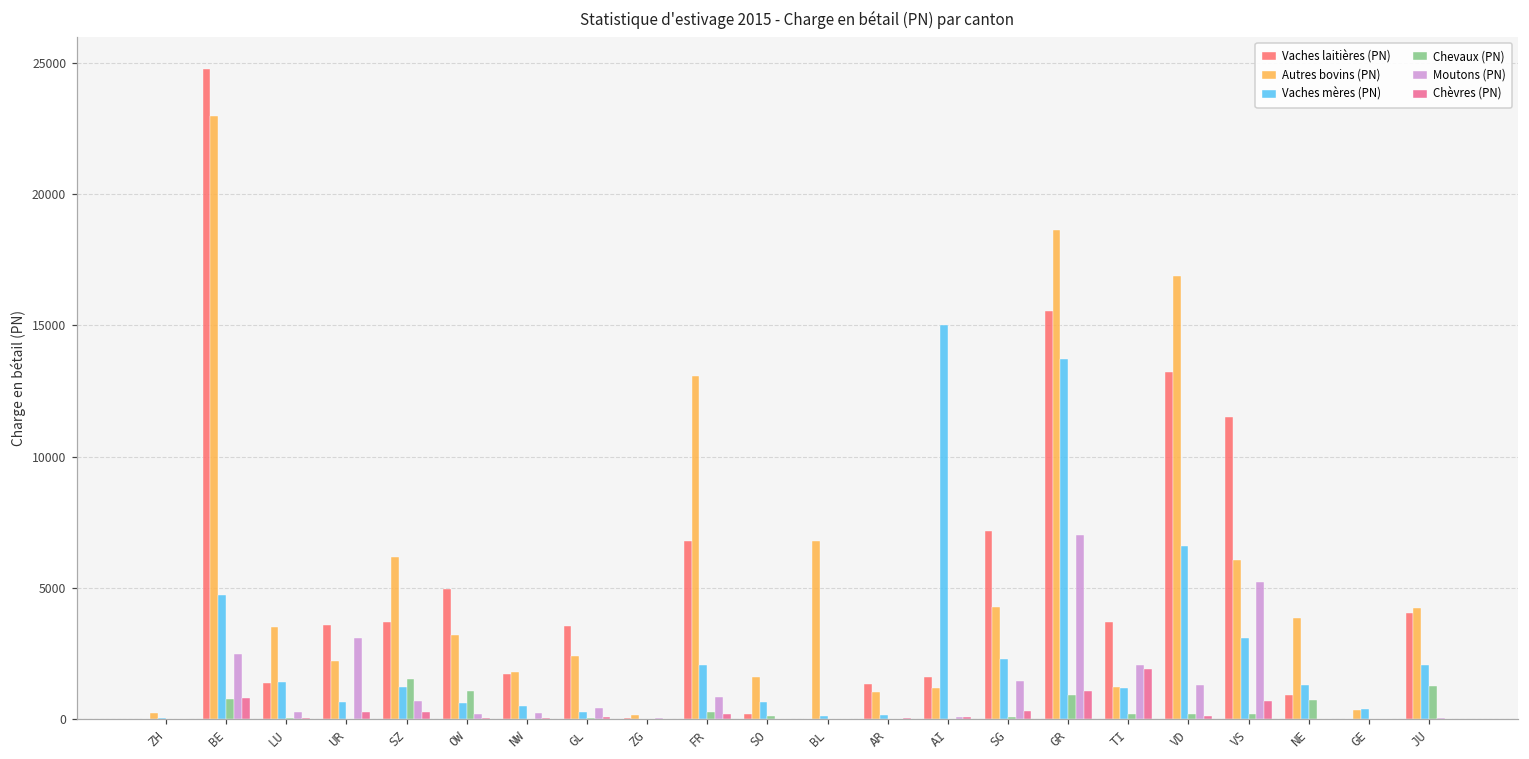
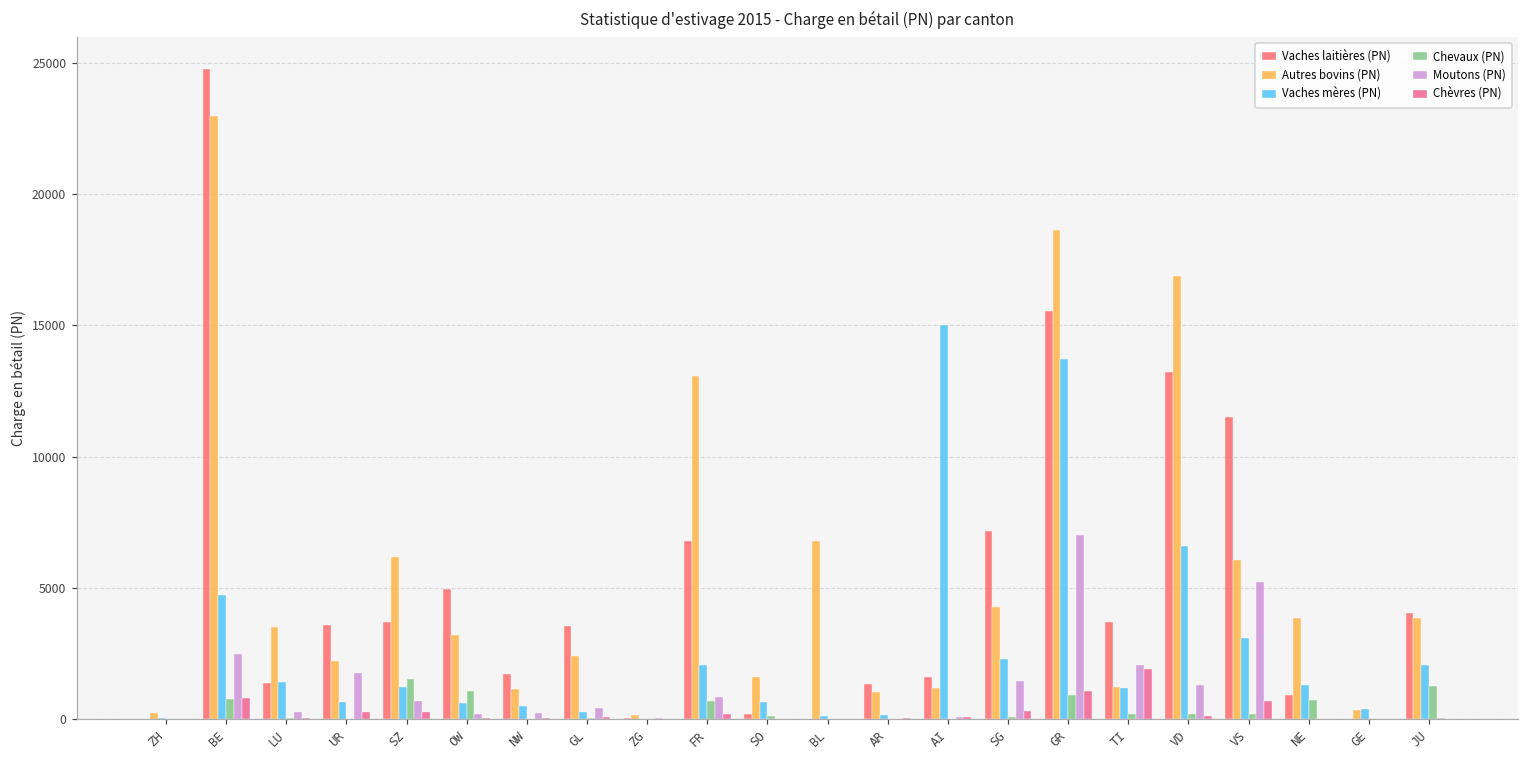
  {
    "Autres bovins (PN)": {
      "ZH": 200,
      "BE": 23000,
      "LU": 3500,
      "UR": 2200,
      "SZ": 6200,
      "OW": 3200,
-     "NW": 1800,
+     "NW": 1200,
      "GL": 2400,
      "ZG": 100,
      "FR": 13100,
      "SO": 1600,
      "BL": 6800,
      "AR": 1000,
      "AI": 1200,
      "SG": 4300,
      "GR": 18600,
      "TI": 1200,
      "VD": 16900,
      "VS": 6100,
      "NE": 3900,
      "GE": 400,
-     "JU": 4200
+     "JU": 3900
    },
    "Vaches mères (PN)": {
      "BE": 4700,
      "LU": 1400,
      "UR": 600,
      "SZ": 1200,
      "OW": 600,
      "NW": 500,
      "GL": 300,
      "FR": 2000,
      "SO": 600,
      "BL": 100,
      "AR": 100,
      "AI": 15000,
      "SG": 2300,
      "GR": 13700,
      "TI": 1200,
      "VD": 6600,
      "VS": 3100,
      "NE": 1300,
      "GE": 400,
      "JU": 2100
    },
    "Chevaux (PN)": {
      "ZH": 0,
      "BE": 800,
      "SZ": 1500,
      "OW": 1100,
-     "FR": 200,
+     "FR": 700,
      "SO": 100,
      "BL": 0,
      "GR": 900,
      "TI": 200,
      "VD": 200,
      "VS": 200,
      "NE": 700,
      "GE": 0,
      "JU": 1200
    },
    "Moutons (PN)": {
      "ZH": 0,
      "BE": 2500,
      "LU": 300,
-     "UR": 3100,
+     "UR": 1800,
      "SZ": 700,
      "OW": 200,
      "NW": 200,
      "GL": 400,
      "FR": 800,
      "BL": 0,
      "SG": 1500,
      "GR": 7000,
      "TI": 2000,
      "VD": 1300,
      "VS": 5200,
      "GE": 0
    }
  }
